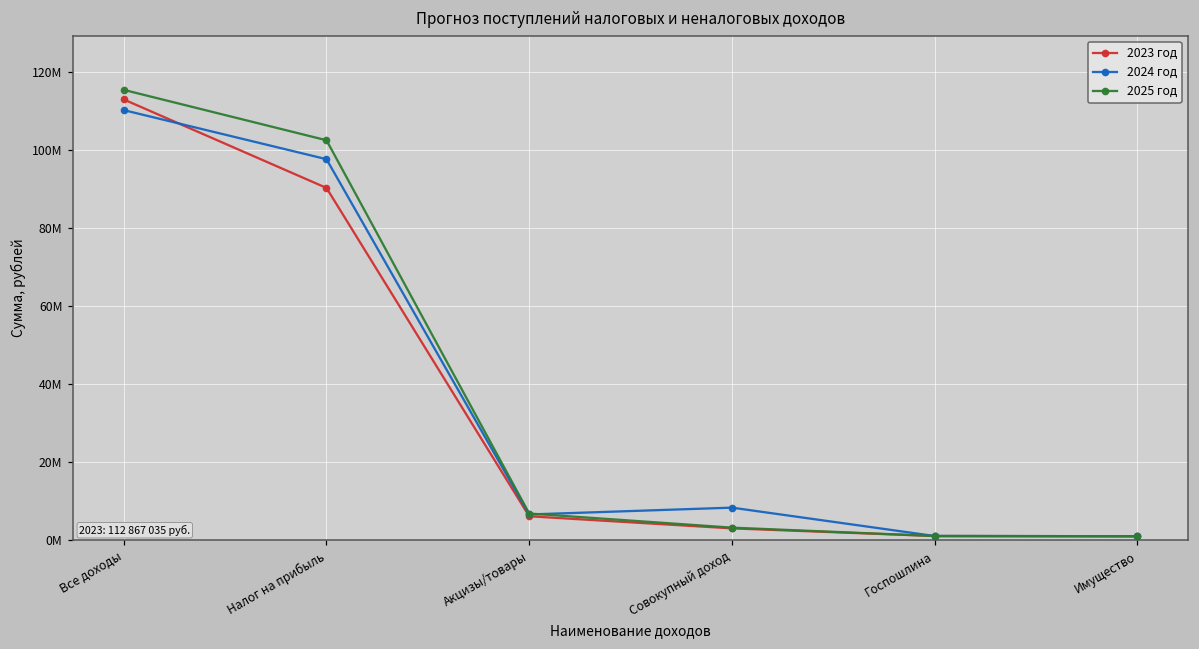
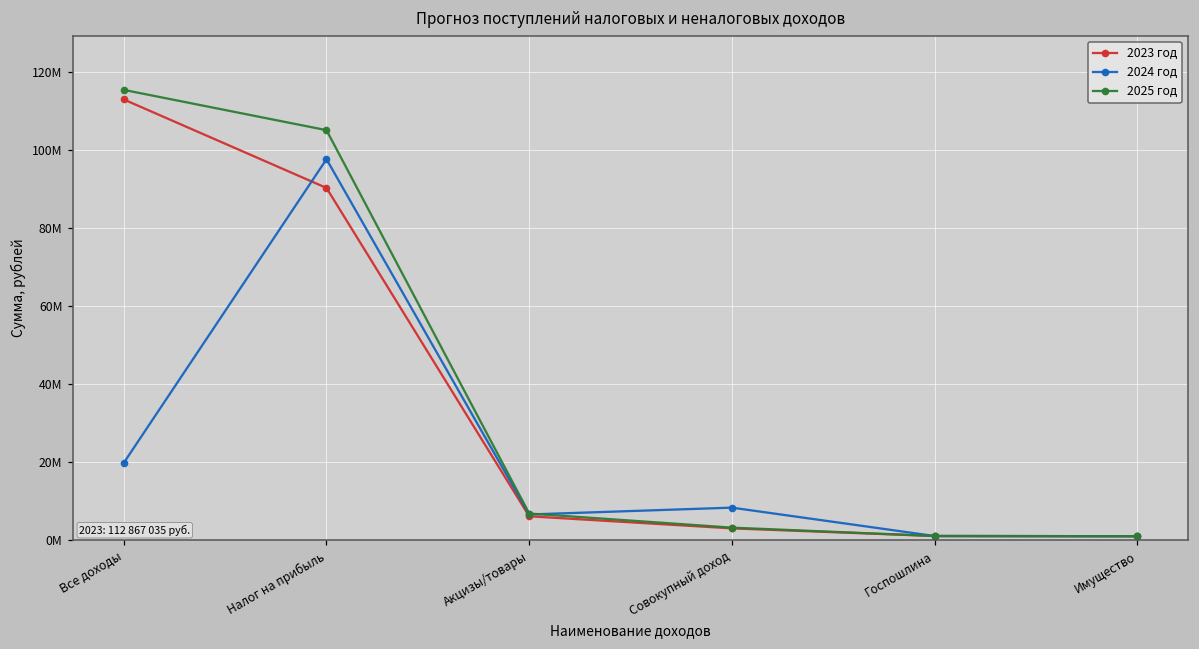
  {
    "2023 год": {
      "Все доходы": 113000000,
      "Налог на прибыль": 90000000
    },
    "2024 год": {
-     "Все доходы": 110000000,
+     "Все доходы": 20000000,
      "Налог на прибыль": 98000000,
      "Совокупный доход": 8000000
    },
    "2025 год": {
      "Все доходы": 115000000,
-     "Налог на прибыль": 102000000
+     "Налог на прибыль": 105000000
    }
  }
